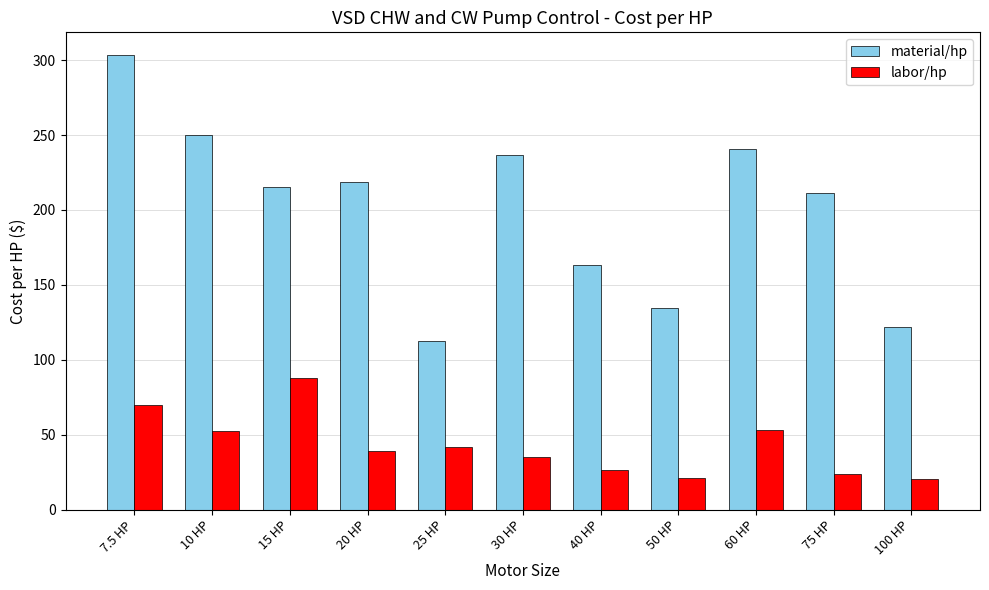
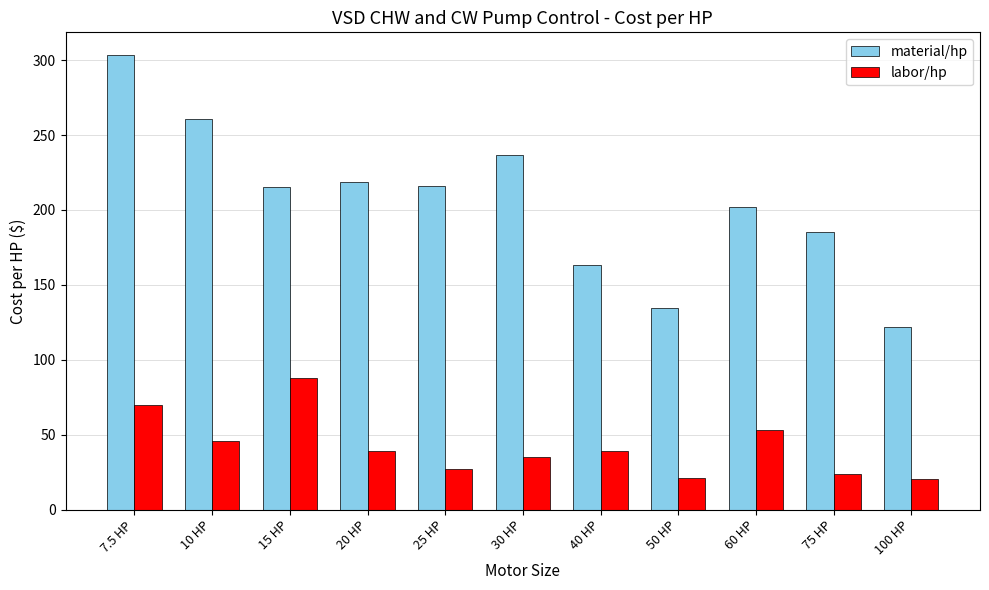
  {
    "material/hp": {
      "7.5 HP": 303,
-     "10 HP": 250,
+     "10 HP": 261,
      "15 HP": 215,
      "20 HP": 219,
-     "25 HP": 113,
+     "25 HP": 216,
      "30 HP": 237,
      "40 HP": 163,
      "50 HP": 135,
-     "60 HP": 240,
-     "75 HP": 212,
+     "60 HP": 202,
+     "75 HP": 185,
      "100 HP": 122
    },
    "labor/hp": {
      "7.5 HP": 70,
-     "10 HP": 53,
+     "10 HP": 46,
      "15 HP": 88,
      "20 HP": 40,
-     "25 HP": 42,
+     "25 HP": 27,
      "30 HP": 35,
-     "40 HP": 26,
+     "40 HP": 39,
      "50 HP": 21,
      "60 HP": 53,
      "75 HP": 24,
      "100 HP": 20
    }
  }
